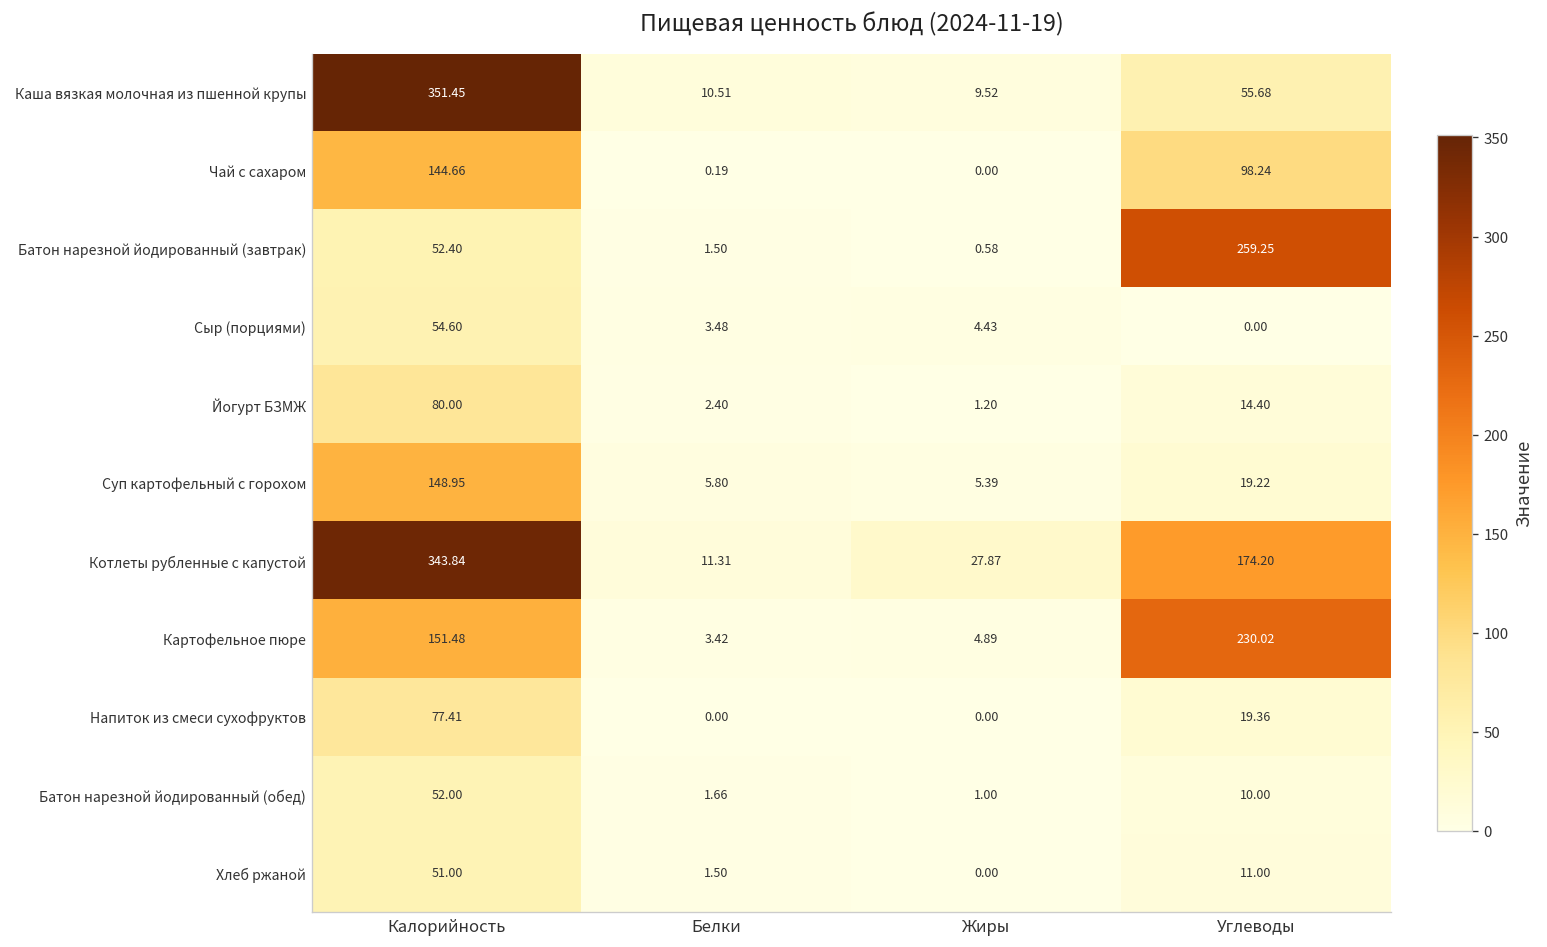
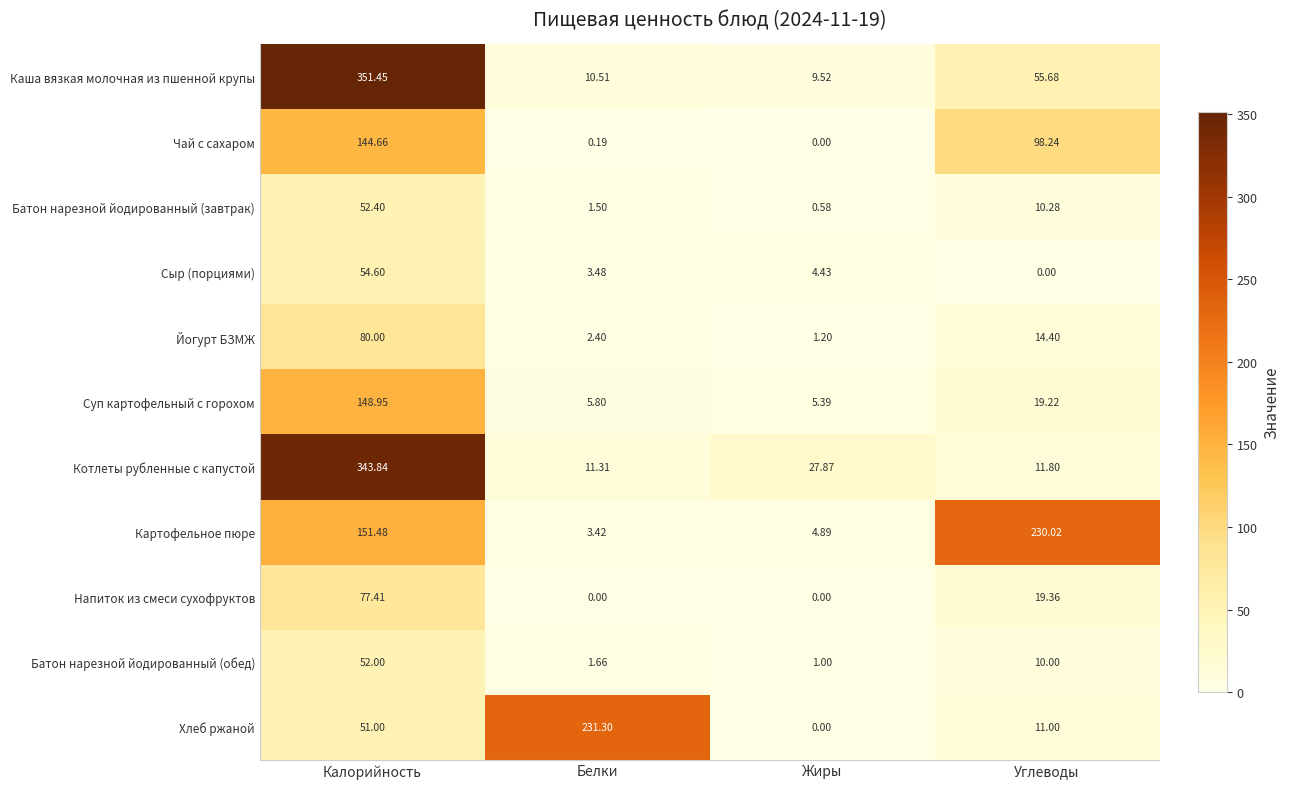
  {
    "Каша вязкая молочная из пшенной крупы": {
      "Калорийность": 351.45,
      "Белки": 10.51,
      "Жиры": 9.52,
      "Углеводы": 55.68
    },
    "Чай с сахаром": {
      "Калорийность": 144.66,
      "Белки": 0.19,
      "Жиры": 0.00,
      "Углеводы": 98.24
    },
    "Батон нарезной йодированный (завтрак)": {
      "Калорийность": 52.40,
      "Белки": 1.50,
      "Жиры": 0.58,
-     "Углеводы": 259.25
+     "Углеводы": 10.28
    },
    "Сыр (порциями)": {
      "Калорийность": 54.60,
      "Белки": 3.48,
      "Жиры": 4.43,
      "Углеводы": 0.00
    },
    "Йогурт БЗМЖ": {
      "Калорийность": 80.00,
      "Белки": 2.40,
      "Жиры": 1.20,
      "Углеводы": 14.40
    },
    "Суп картофельный с горохом": {
      "Калорийность": 148.95,
      "Белки": 5.80,
      "Жиры": 5.39,
      "Углеводы": 19.22
    },
    "Котлеты рубленные с капустой": {
      "Калорийность": 343.84,
      "Белки": 11.31,
      "Жиры": 27.87,
-     "Углеводы": 174.20
+     "Углеводы": 11.80
    },
    "Картофельное пюре": {
      "Калорийность": 151.48,
      "Белки": 3.42,
      "Жиры": 4.89,
      "Углеводы": 230.02
    },
    "Напиток из смеси сухофруктов": {
      "Калорийность": 77.41,
      "Белки": 0.00,
      "Жиры": 0.00,
      "Углеводы": 19.36
    },
    "Батон нарезной йодированный (обед)": {
      "Калорийность": 52.00,
      "Белки": 1.66,
      "Жиры": 1.00,
      "Углеводы": 10.00
    },
    "Хлеб ржаной": {
      "Калорийность": 51.00,
-     "Белки": 1.50,
+     "Белки": 231.30,
      "Жиры": 0.00,
      "Углеводы": 11.00
    }
  }
